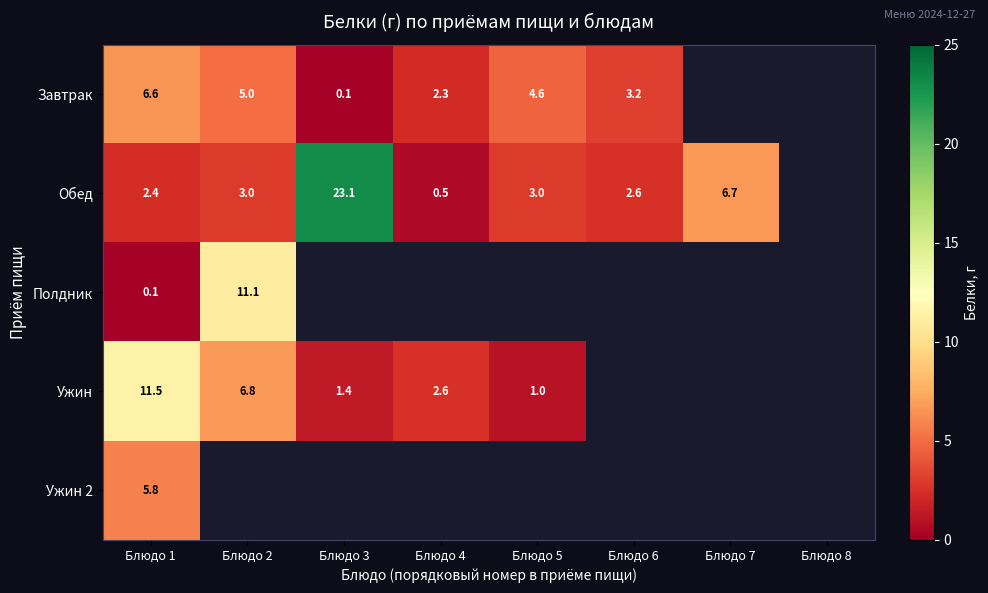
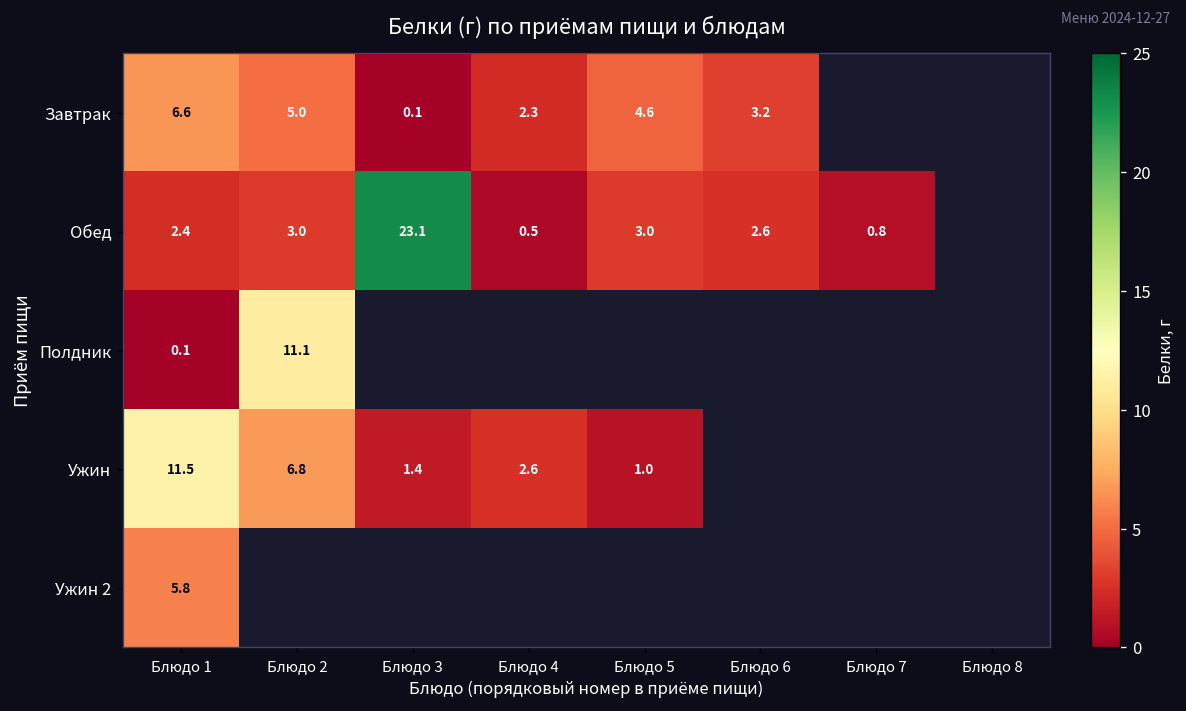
  {
    "Завтрак": {
      "Блюдо 1": 6.6,
      "Блюдо 2": 5.0,
      "Блюдо 3": 0.1,
      "Блюдо 4": 2.3,
      "Блюдо 5": 4.6,
      "Блюдо 6": 3.2
    },
    "Обед": {
      "Блюдо 1": 2.4,
      "Блюдо 2": 3.0,
      "Блюдо 3": 23.1,
      "Блюдо 4": 0.5,
      "Блюдо 5": 3.0,
      "Блюдо 6": 2.6,
-     "Блюдо 7": 6.7
+     "Блюдо 7": 0.8
    },
    "Полдник": {
      "Блюдо 1": 0.1,
      "Блюдо 2": 11.1
    },
    "Ужин": {
      "Блюдо 1": 11.5,
      "Блюдо 2": 6.8,
      "Блюдо 3": 1.4,
      "Блюдо 4": 2.6,
      "Блюдо 5": 1.0
    },
    "Ужин 2": {
      "Блюдо 1": 5.8
    }
  }
